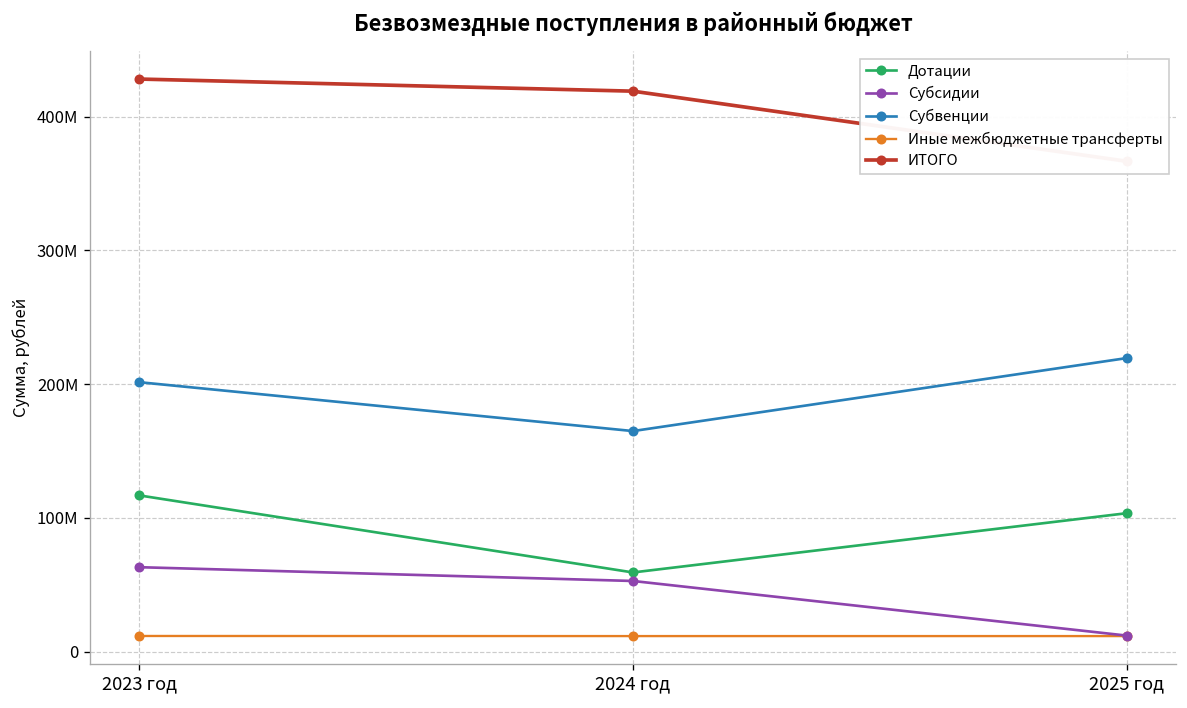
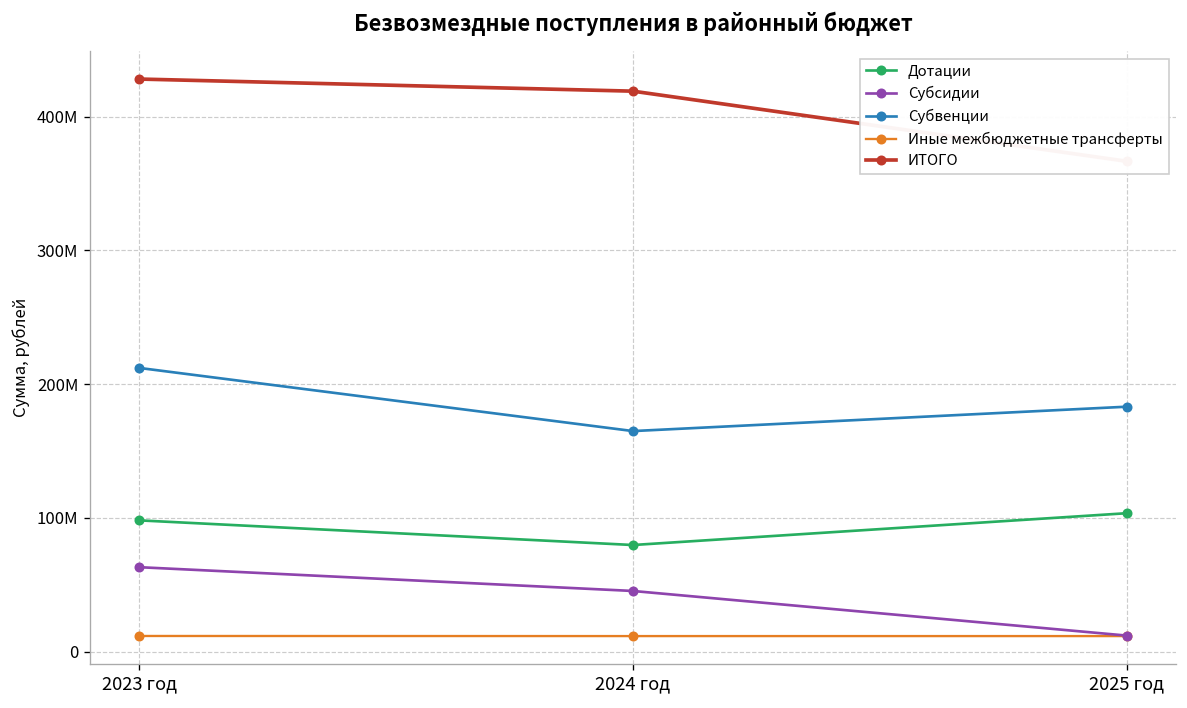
  {
    "Дотации": {
-     "2023 год": 117000000,
-     "2024 год": 59000000,
+     "2023 год": 98000000,
+     "2024 год": 80000000,
      "2025 год": 103000000
    },
    "Субсидии": {
      "2023 год": 63000000,
-     "2024 год": 53000000
+     "2024 год": 45000000
    },
    "Субвенции": {
-     "2023 год": 201000000,
+     "2023 год": 212000000,
      "2024 год": 165000000,
-     "2025 год": 219000000
+     "2025 год": 183000000
    },
    "Иные межбюджетные трансферты": {
      "2023 год": 12000000,
      "2024 год": 12000000
    },
    "ИТОГО": {
      "2023 год": 428000000,
      "2024 год": 419000000
    }
  }
